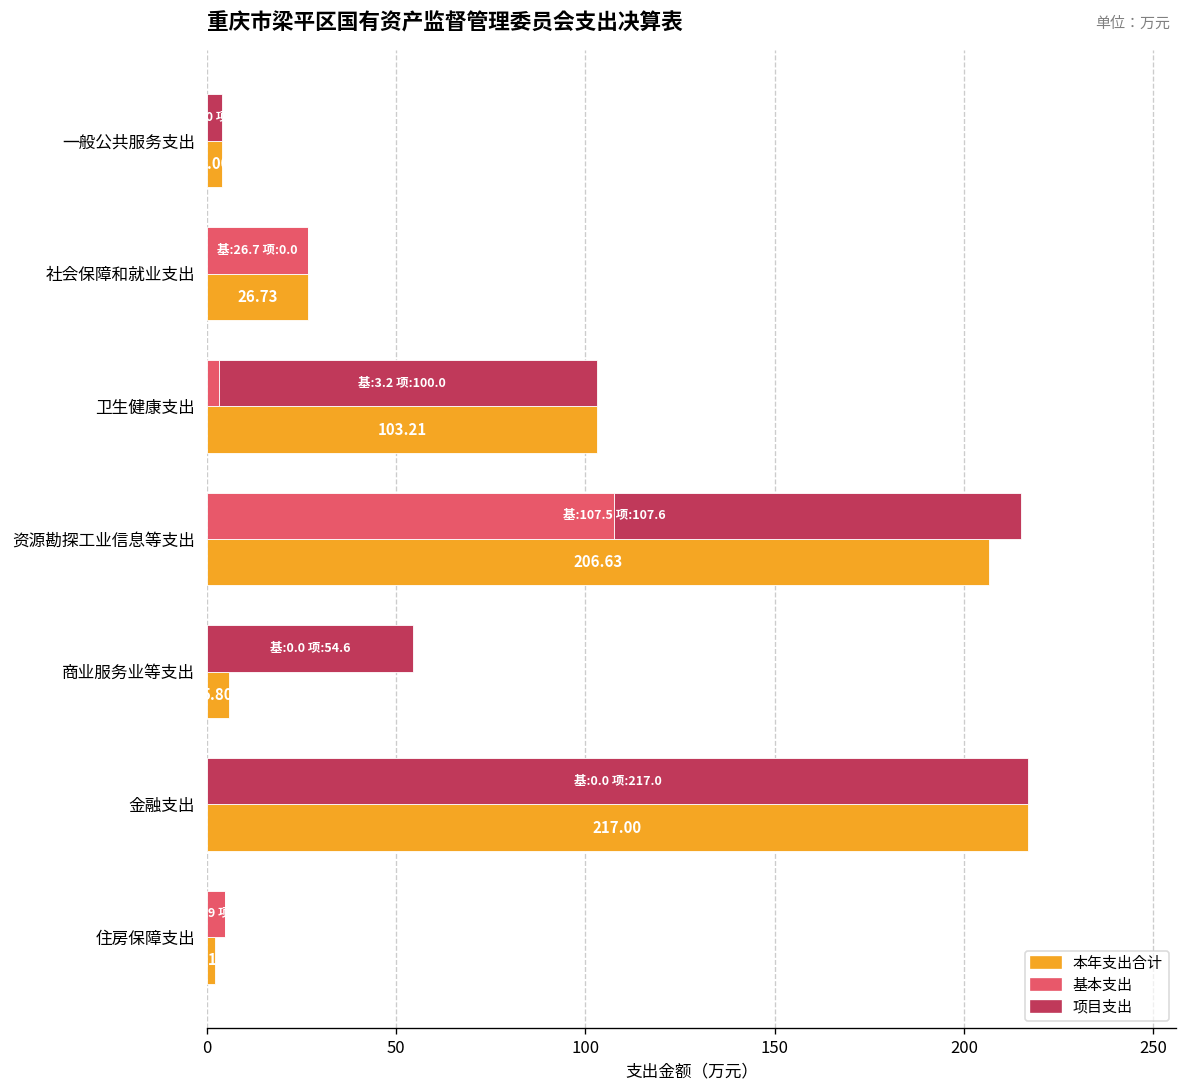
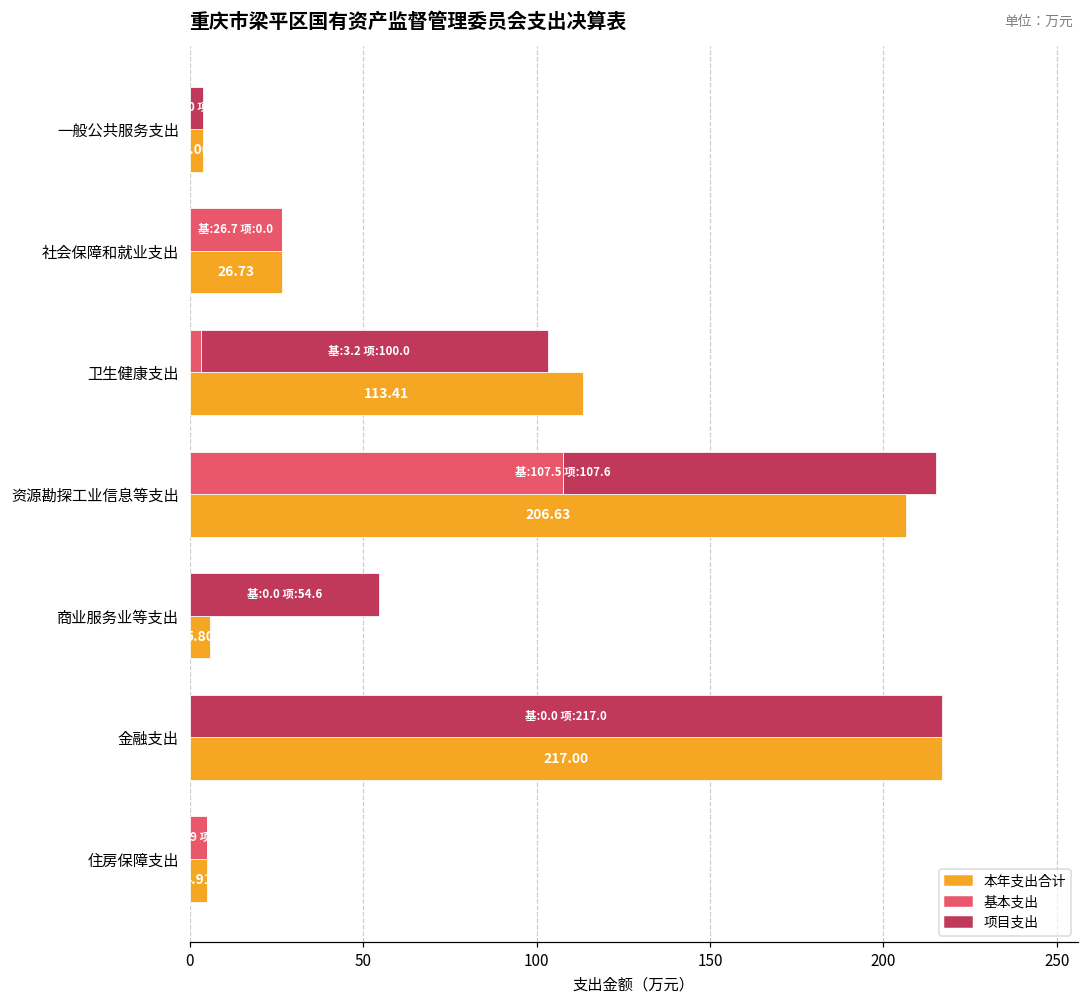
  {
    "本年支出合计": {
      "社会保障和就业支出": 26.73,
-     "卫生健康支出": 103.21,
+     "卫生健康支出": 113.41,
      "资源勘探工业信息等支出": 206.63,
      "商业服务业等支出": 5.80,
      "金融支出": 217.00,
-     "住房保障支出": 2
+     "住房保障支出": 5
    }
  }
